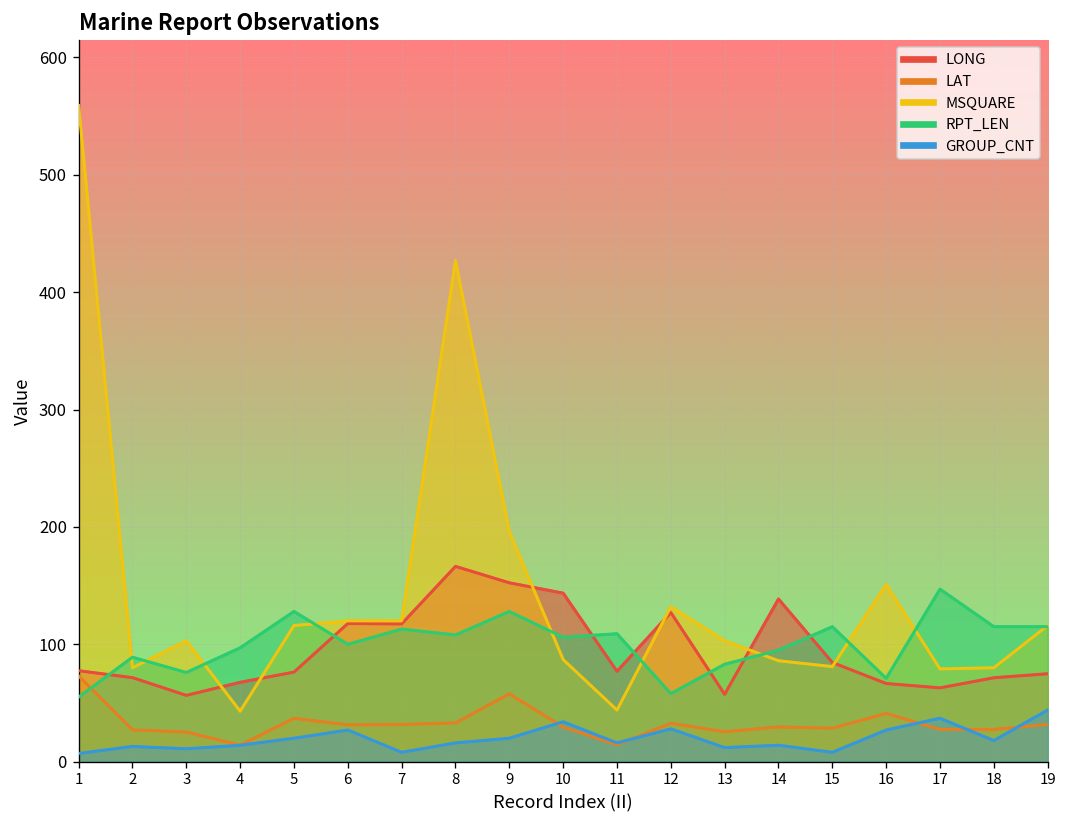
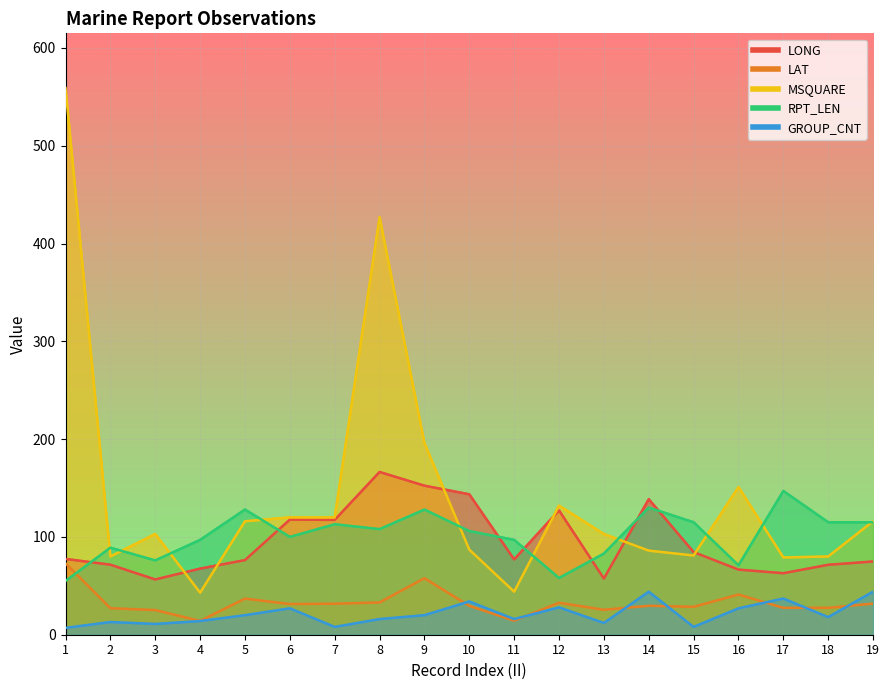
  {
    "RPT_LEN": {
      "1": 60,
      "2": 90,
      "3": 80,
      "4": 100,
      "5": 130,
      "6": 100,
      "7": 110,
      "8": 110,
      "9": 130,
      "10": 110,
-     "11": 110,
+     "11": 100,
      "12": 60,
      "13": 80,
-     "14": 100,
+     "14": 130,
      "15": 120,
      "16": 70,
      "17": 150,
      "18": 120
    },
    "GROUP_CNT": {
      "1": 10,
      "2": 10,
      "3": 10,
      "5": 20,
      "6": 30,
      "7": 10,
      "8": 20,
      "9": 20,
      "10": 30,
      "12": 30,
      "13": 10,
-     "14": 10,
+     "14": 40,
      "15": 10,
      "16": 30,
      "17": 40,
      "18": 20,
      "19": 40
    }
  }
